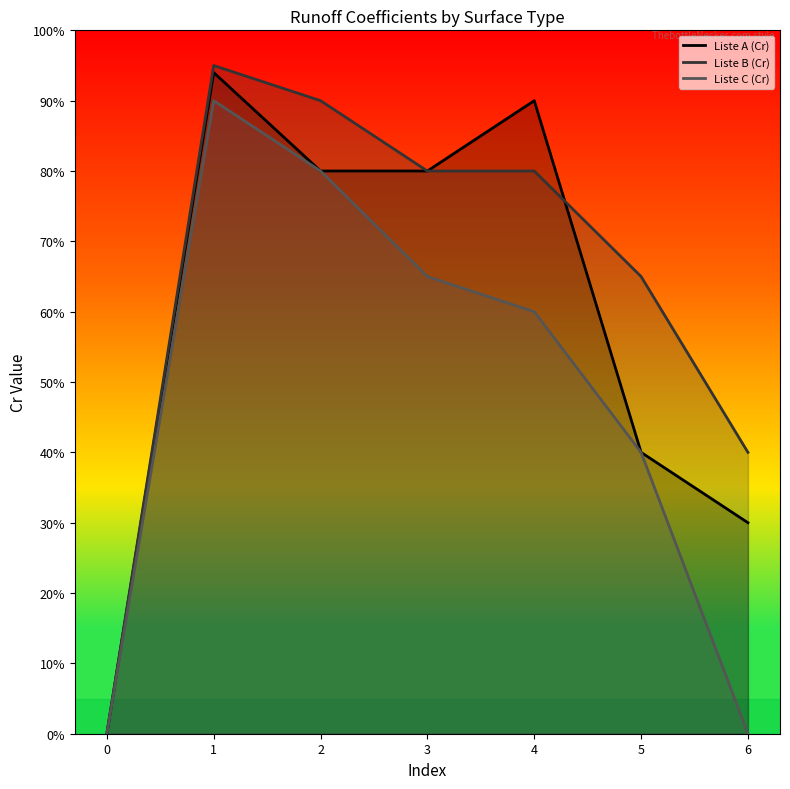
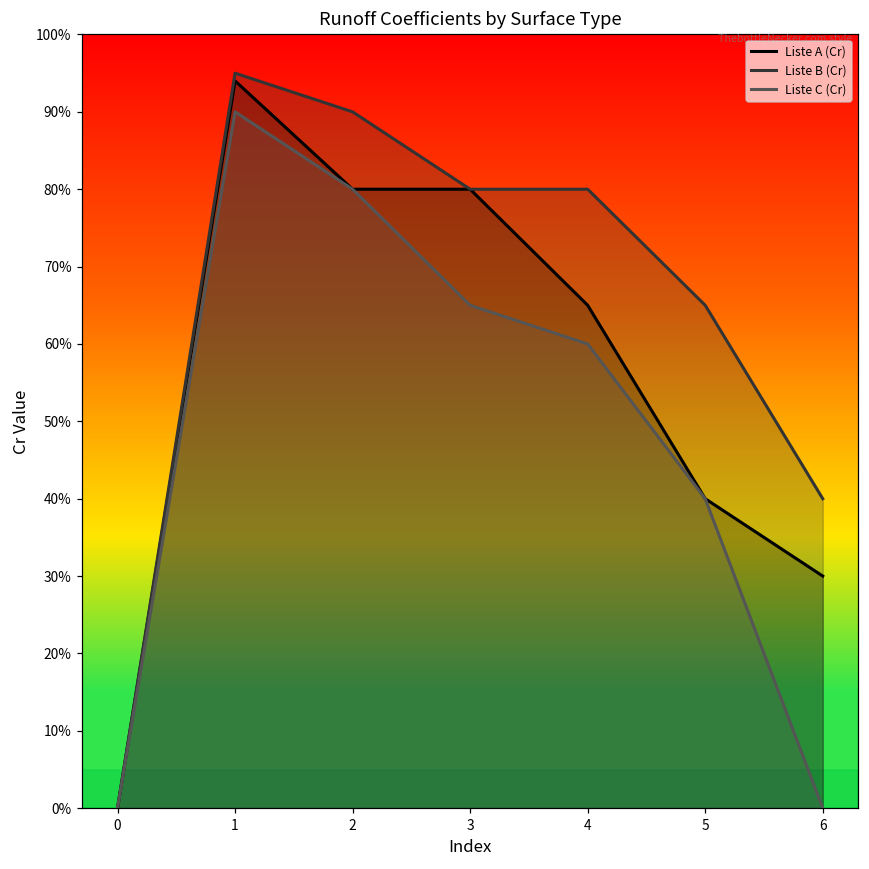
  {
    "Liste A (Cr)": {
      "1": "94%",
-     "4": "90%",
+     "4": "65%",
      "6": "30%"
    }
  }
